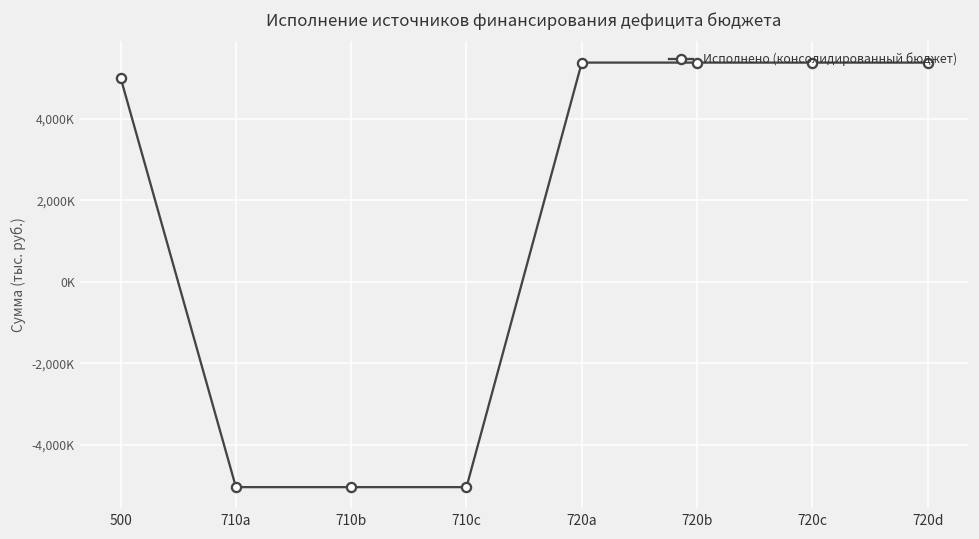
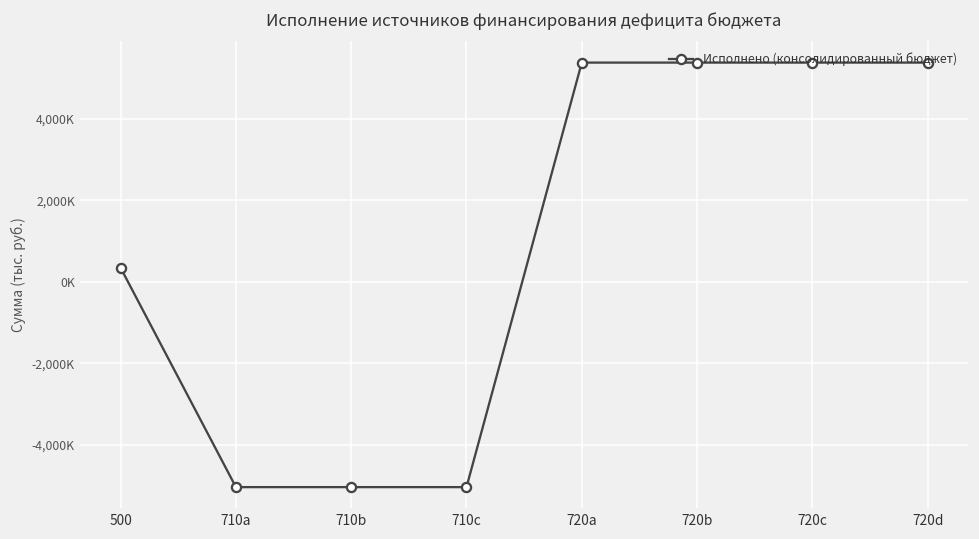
  {
-   "500": "5,000,000",
+   "500": "300,000",
    "710a": "-5,000,000",
    "710b": "-5,000,000",
    "710c": "-5,000,000",
    "720a": "5,400,000",
    "720b": "5,400,000",
    "720c": "5,400,000",
    "720d": "5,400,000"
  }
